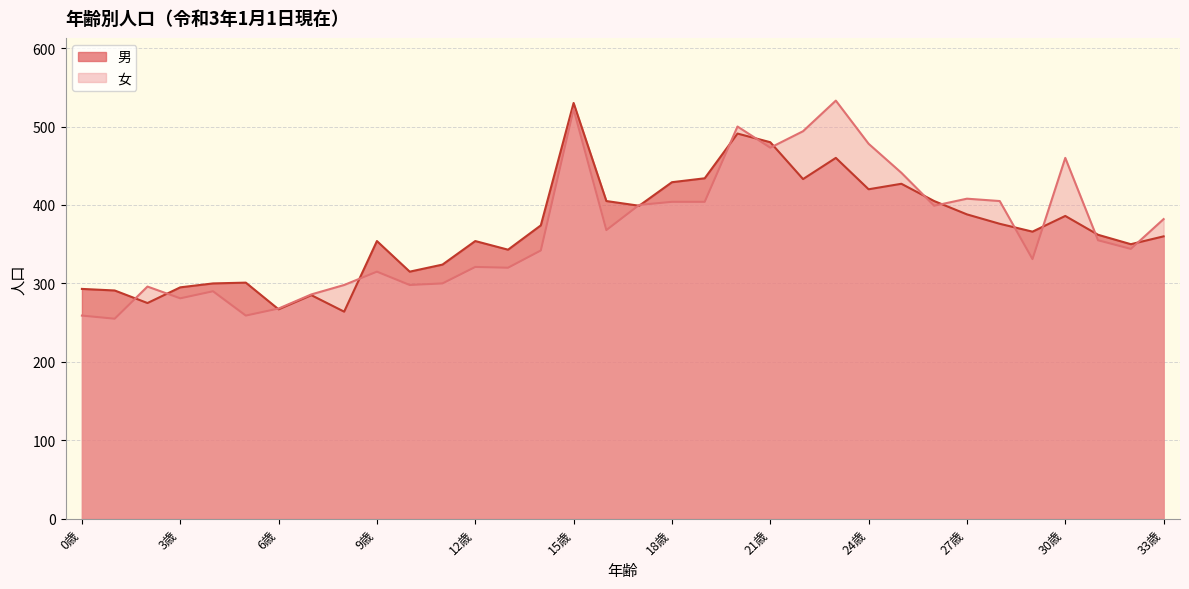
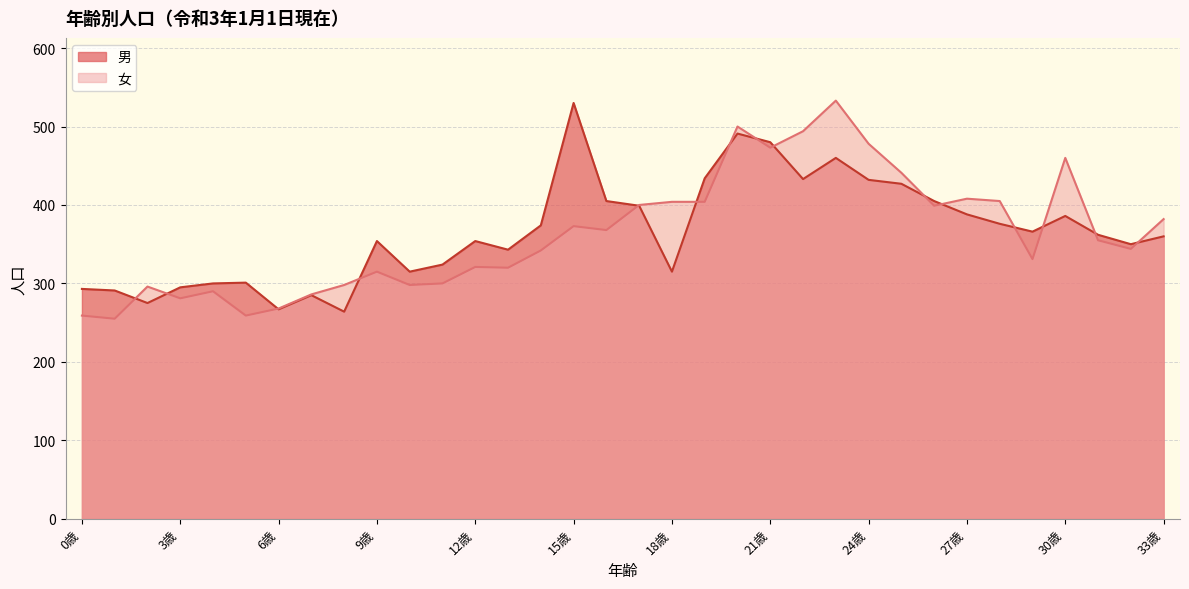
  {
    "男": {
      "0歳": 290,
      "3歳": 300,
      "9歳": 350,
      "12歳": 350,
      "15歳": 530,
-     "18歳": 430,
+     "18歳": 320,
      "21歳": 480,
-     "24歳": 420,
+     "24歳": 430,
      "27歳": 390,
      "30歳": 390,
      "33歳": 360
    },
    "女": {
      "0歳": 260,
      "3歳": 280,
      "9歳": 320,
      "12歳": 320,
-     "15歳": 520,
+     "15歳": 370,
      "18歳": 400,
      "21歳": 470,
      "24歳": 480,
      "27歳": 410,
      "30歳": 460,
      "33歳": 380
    }
  }
